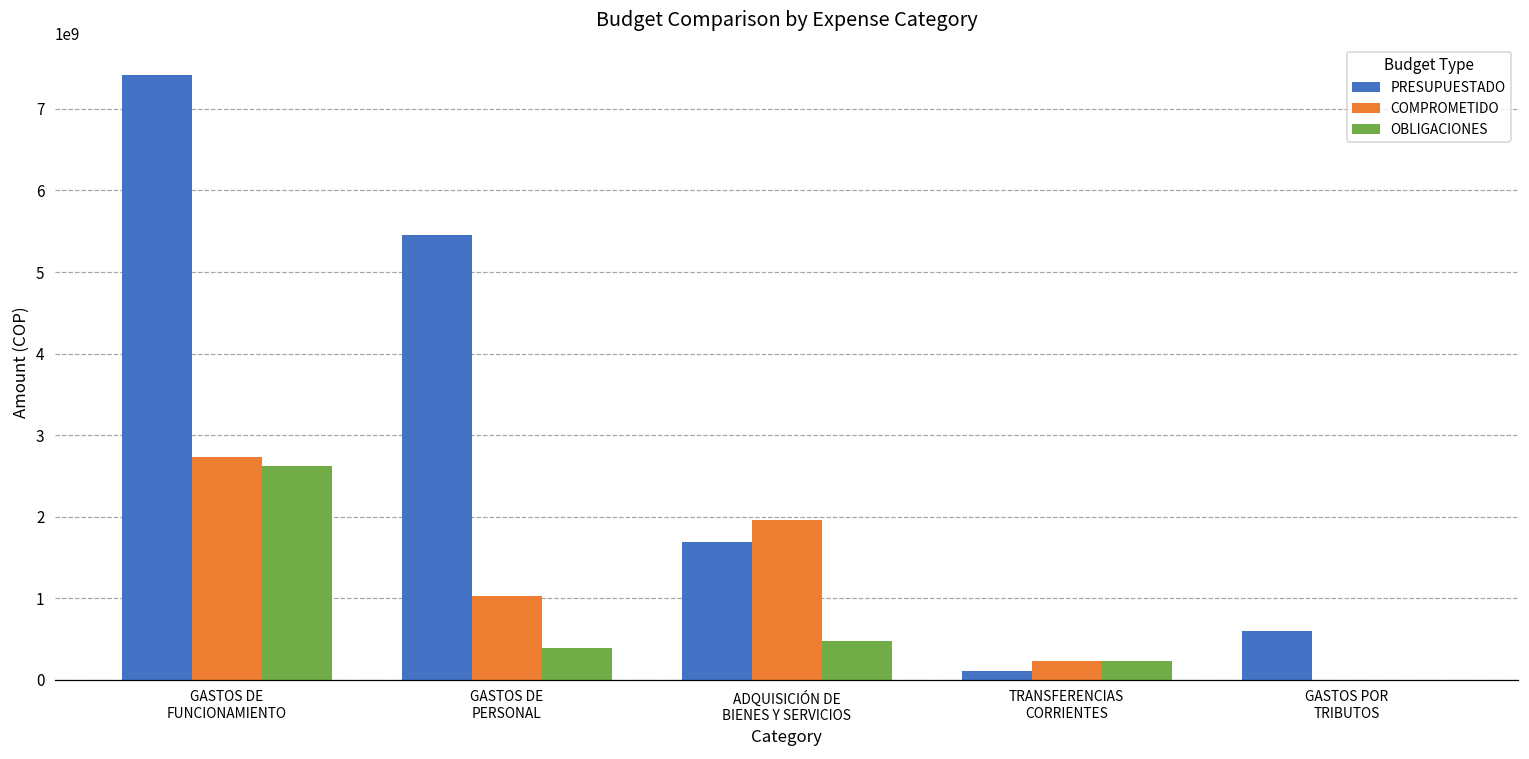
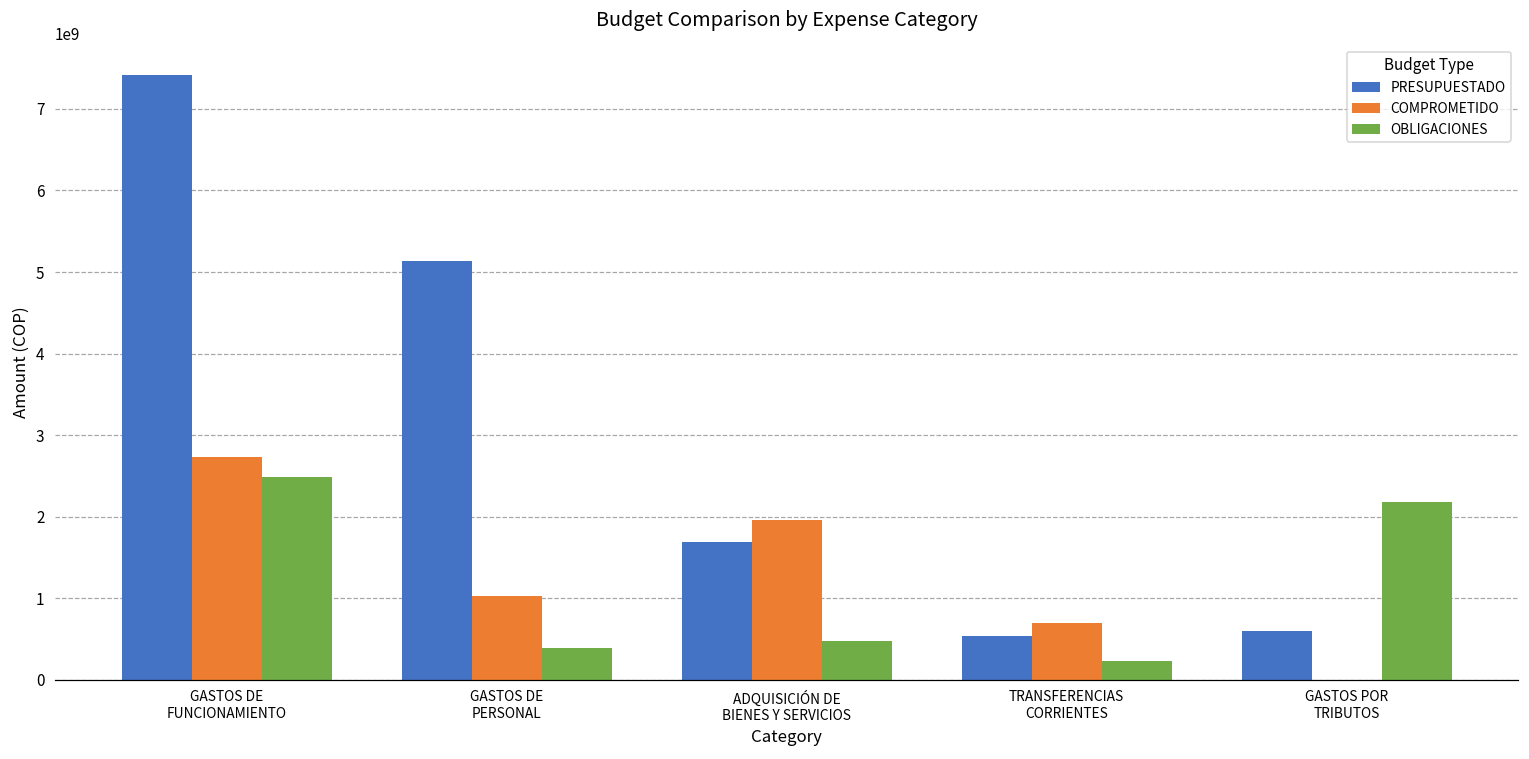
  {
    "PRESUPUESTADO": {
      "GASTOS DE FUNCIONAMIENTO": 7400000000,
-     "GASTOS DE PERSONAL": 5400000000,
+     "GASTOS DE PERSONAL": 5100000000,
      "ADQUISICIÓN DE BIENES Y SERVICIOS": 1700000000,
-     "TRANSFERENCIAS CORRIENTES": 100000000,
+     "TRANSFERENCIAS CORRIENTES": 500000000,
      "GASTOS POR TRIBUTOS": 600000000
    },
    "COMPROMETIDO": {
      "GASTOS DE FUNCIONAMIENTO": 2700000000,
      "GASTOS DE PERSONAL": 1000000000,
      "ADQUISICIÓN DE BIENES Y SERVICIOS": 2000000000,
-     "TRANSFERENCIAS CORRIENTES": 200000000
+     "TRANSFERENCIAS CORRIENTES": 700000000
    },
    "OBLIGACIONES": {
-     "GASTOS DE FUNCIONAMIENTO": 2600000000,
+     "GASTOS DE FUNCIONAMIENTO": 2500000000,
      "GASTOS DE PERSONAL": 400000000,
      "ADQUISICIÓN DE BIENES Y SERVICIOS": 500000000,
      "TRANSFERENCIAS CORRIENTES": 200000000,
-     "GASTOS POR TRIBUTOS": 0
+     "GASTOS POR TRIBUTOS": 2200000000
    }
  }
